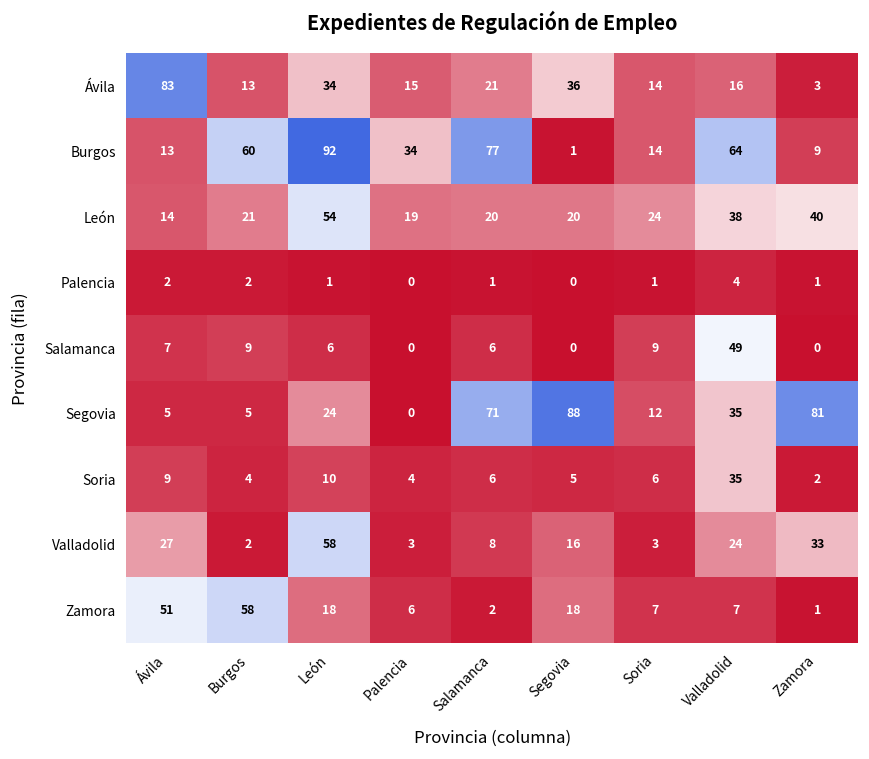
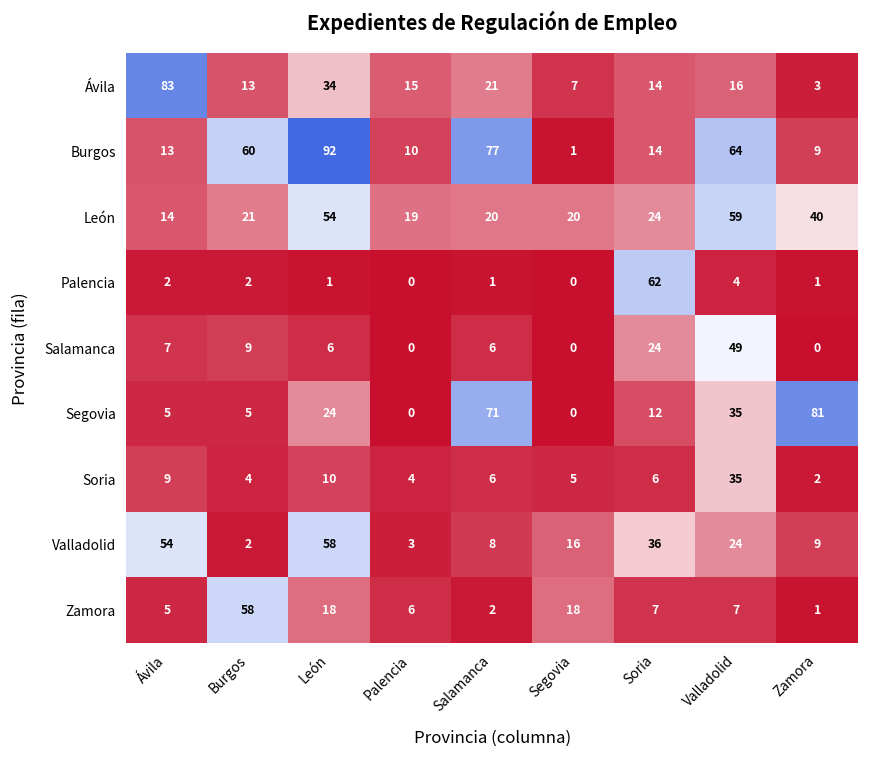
  {
    "Ávila": {
      "Ávila": 83,
      "Burgos": 13,
      "León": 34,
      "Palencia": 15,
      "Salamanca": 21,
-     "Segovia": 36,
+     "Segovia": 7,
      "Soria": 14,
      "Valladolid": 16,
      "Zamora": 3
    },
    "Burgos": {
      "Ávila": 13,
      "Burgos": 60,
      "León": 92,
-     "Palencia": 34,
+     "Palencia": 10,
      "Salamanca": 77,
      "Segovia": 1,
      "Soria": 14,
      "Valladolid": 64,
      "Zamora": 9
    },
    "León": {
      "Ávila": 14,
      "Burgos": 21,
      "León": 54,
      "Palencia": 19,
      "Salamanca": 20,
      "Segovia": 20,
      "Soria": 24,
-     "Valladolid": 38,
+     "Valladolid": 59,
      "Zamora": 40
    },
    "Palencia": {
      "Ávila": 2,
      "Burgos": 2,
      "León": 1,
      "Palencia": 0,
      "Salamanca": 1,
      "Segovia": 0,
-     "Soria": 1,
+     "Soria": 62,
      "Valladolid": 4,
      "Zamora": 1
    },
    "Salamanca": {
      "Ávila": 7,
      "Burgos": 9,
      "León": 6,
      "Palencia": 0,
      "Salamanca": 6,
      "Segovia": 0,
-     "Soria": 9,
+     "Soria": 24,
      "Valladolid": 49,
      "Zamora": 0
    },
    "Segovia": {
      "Ávila": 5,
      "Burgos": 5,
      "León": 24,
      "Palencia": 0,
      "Salamanca": 71,
-     "Segovia": 88,
+     "Segovia": 0,
      "Soria": 12,
      "Valladolid": 35,
      "Zamora": 81
    },
    "Soria": {
      "Ávila": 9,
      "Burgos": 4,
      "León": 10,
      "Palencia": 4,
      "Salamanca": 6,
      "Segovia": 5,
      "Soria": 6,
      "Valladolid": 35,
      "Zamora": 2
    },
    "Valladolid": {
-     "Ávila": 27,
+     "Ávila": 54,
      "Burgos": 2,
      "León": 58,
      "Palencia": 3,
      "Salamanca": 8,
      "Segovia": 16,
-     "Soria": 3,
+     "Soria": 36,
      "Valladolid": 24,
-     "Zamora": 33
+     "Zamora": 9
    },
    "Zamora": {
-     "Ávila": 51,
+     "Ávila": 5,
      "Burgos": 58,
      "León": 18,
      "Palencia": 6,
      "Salamanca": 2,
      "Segovia": 18,
      "Soria": 7,
      "Valladolid": 7,
      "Zamora": 1
    }
  }
